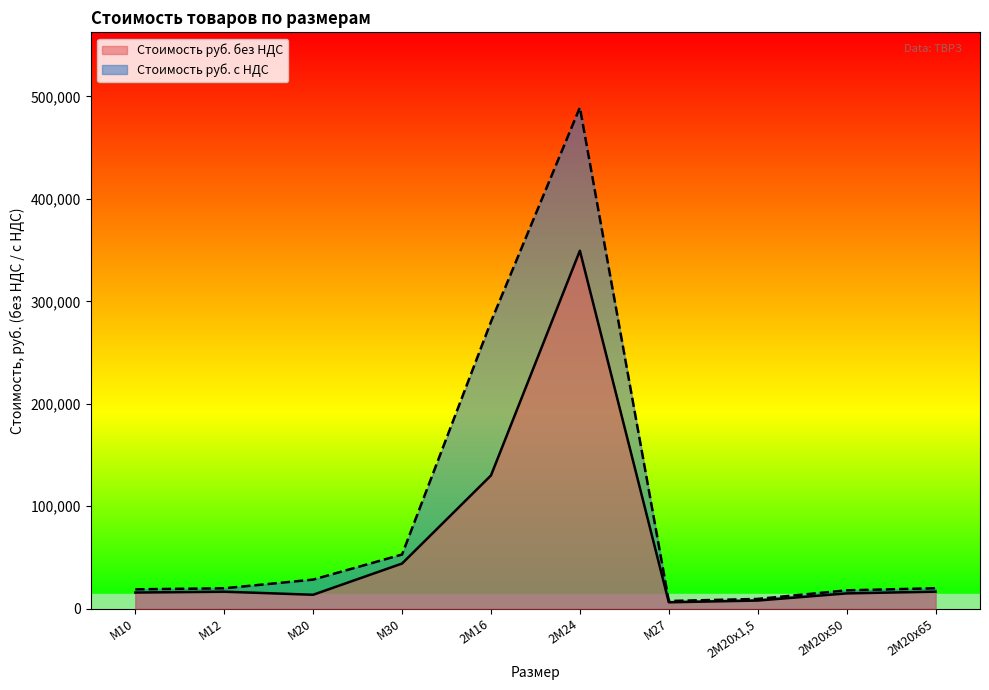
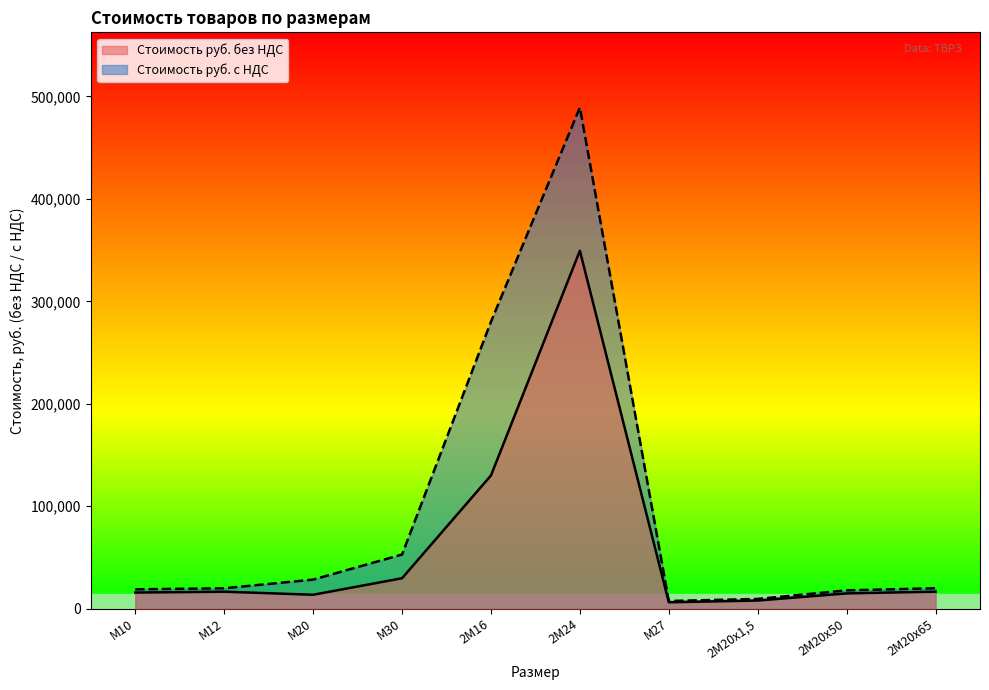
  {
    "Стоимость руб. без НДС": {
      "М10": "16,000",
      "М12": "17,000",
-     "М30": "44,000",
+     "М30": "30,000",
      "2М16": "130,000",
      "2М24": "349,000",
      "2М20х50": "15,000",
      "2М20х65": "17,000"
    },
    "Стоимость руб. с НДС": {
      "М10": "19,000",
      "М12": "20,000",
      "М20": "28,000",
      "М30": "53,000",
      "2М16": "280,000",
      "2М24": "489,000",
      "2М20х50": "18,000",
      "2М20х65": "20,000"
    }
  }
